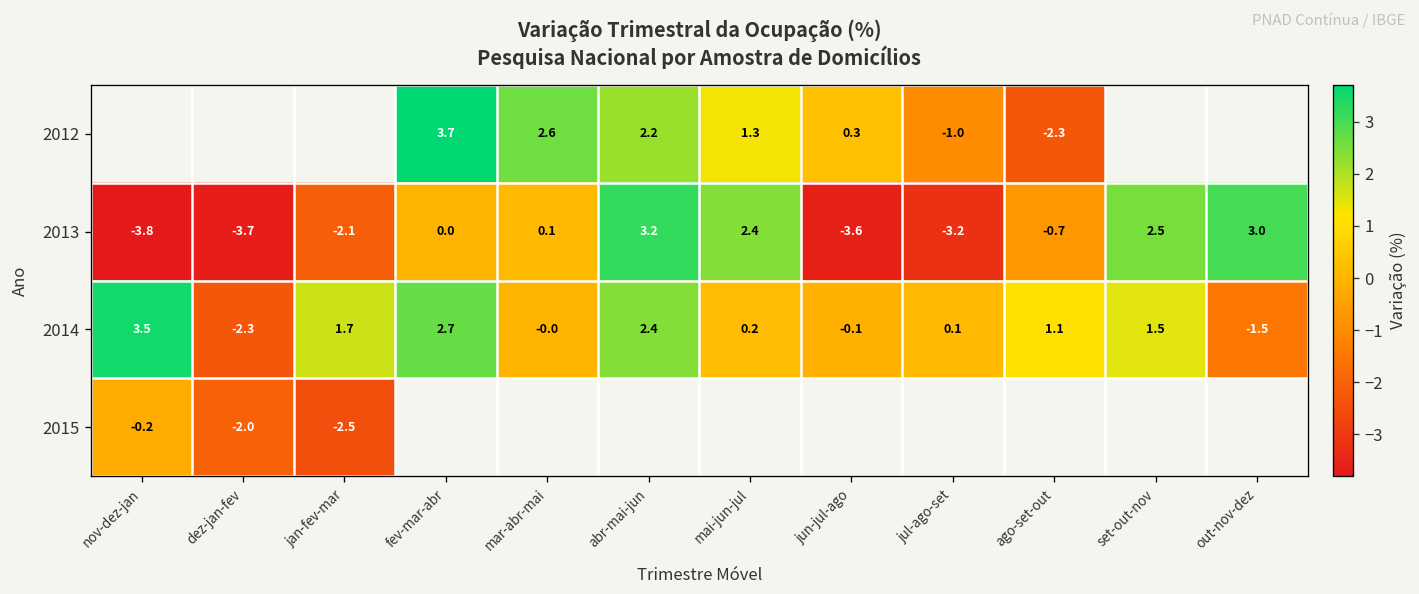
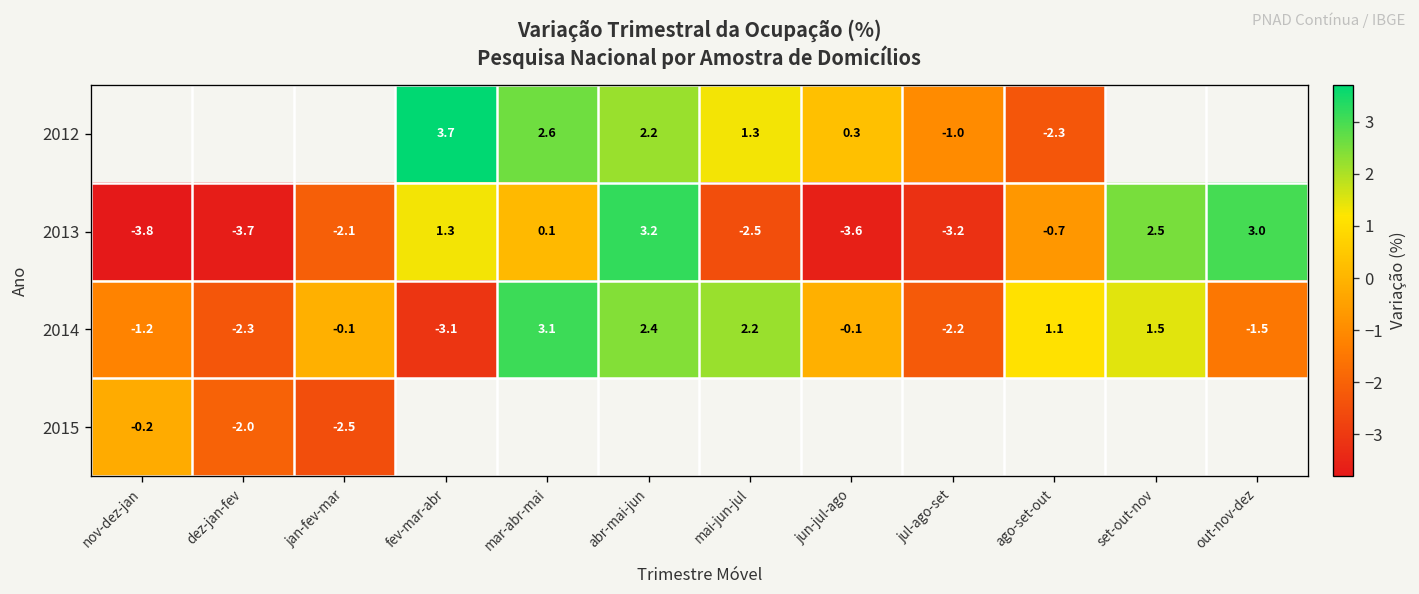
  {
    "2012": {
      "fev-mar-abr": 3.7,
      "mar-abr-mai": 2.6,
      "abr-mai-jun": 2.2,
      "mai-jun-jul": 1.3,
      "jun-jul-ago": 0.3,
      "jul-ago-set": -1.0,
      "ago-set-out": -2.3
    },
    "2013": {
      "nov-dez-jan": -3.8,
      "dez-jan-fev": -3.7,
      "jan-fev-mar": -2.1,
-     "fev-mar-abr": 0.0,
+     "fev-mar-abr": 1.3,
      "mar-abr-mai": 0.1,
      "abr-mai-jun": 3.2,
-     "mai-jun-jul": 2.4,
+     "mai-jun-jul": -2.5,
      "jun-jul-ago": -3.6,
      "jul-ago-set": -3.2,
      "ago-set-out": -0.7,
      "set-out-nov": 2.5,
      "out-nov-dez": 3.0
    },
    "2014": {
-     "nov-dez-jan": 3.5,
+     "nov-dez-jan": -1.2,
      "dez-jan-fev": -2.3,
-     "jan-fev-mar": 1.7,
-     "fev-mar-abr": 2.7,
-     "mar-abr-mai": -0.0,
+     "jan-fev-mar": -0.1,
+     "fev-mar-abr": -3.1,
+     "mar-abr-mai": 3.1,
      "abr-mai-jun": 2.4,
-     "mai-jun-jul": 0.2,
+     "mai-jun-jul": 2.2,
      "jun-jul-ago": -0.1,
-     "jul-ago-set": 0.1,
+     "jul-ago-set": -2.2,
      "ago-set-out": 1.1,
      "set-out-nov": 1.5,
      "out-nov-dez": -1.5
    },
    "2015": {
      "nov-dez-jan": -0.2,
      "dez-jan-fev": -2.0,
      "jan-fev-mar": -2.5
    }
  }
